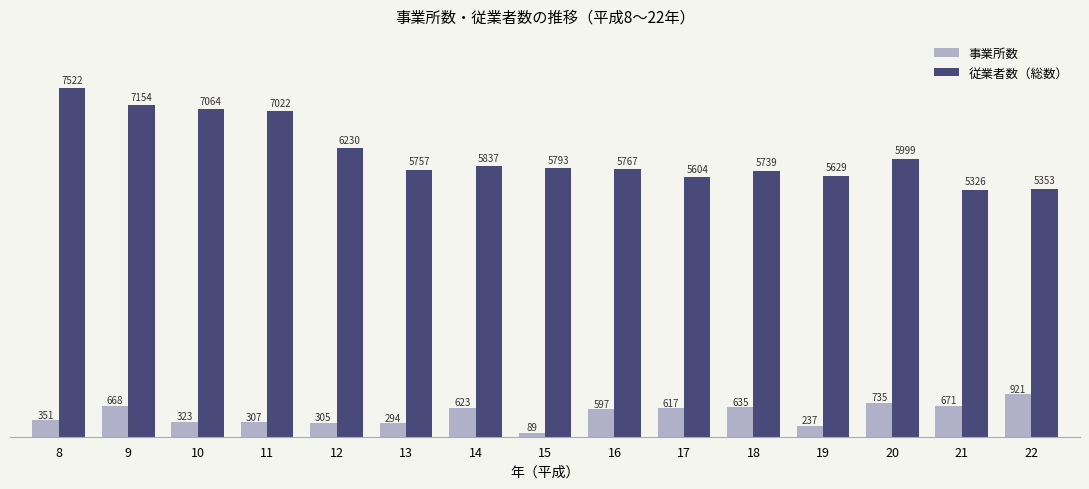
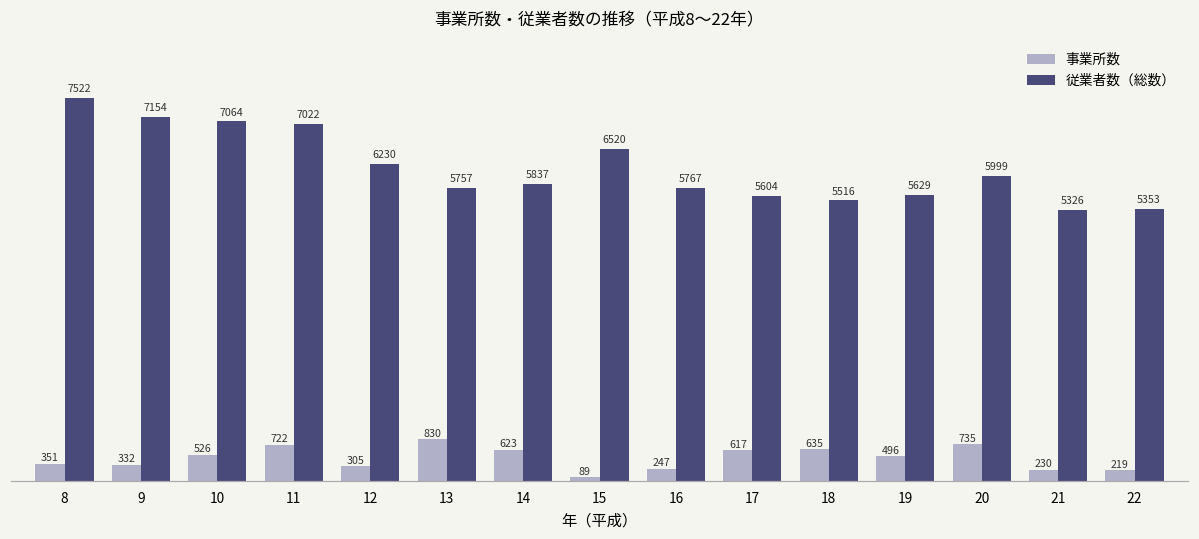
  {
    "事業所数": {
      "8": 351,
-     "9": 668,
-     "10": 323,
-     "11": 307,
+     "9": 332,
+     "10": 526,
+     "11": 722,
      "12": 305,
-     "13": 294,
+     "13": 830,
      "14": 623,
      "15": 89,
-     "16": 597,
+     "16": 247,
      "17": 617,
      "18": 635,
-     "19": 237,
+     "19": 496,
      "20": 735,
-     "21": 671,
-     "22": 921
+     "21": 230,
+     "22": 219
    },
    "従業者数（総数）": {
      "8": 7522,
      "9": 7154,
      "10": 7064,
      "11": 7022,
      "12": 6230,
      "13": 5757,
      "14": 5837,
-     "15": 5793,
+     "15": 6520,
      "16": 5767,
      "17": 5604,
-     "18": 5739,
+     "18": 5516,
      "19": 5629,
      "20": 5999,
      "21": 5326,
      "22": 5353
    }
  }
